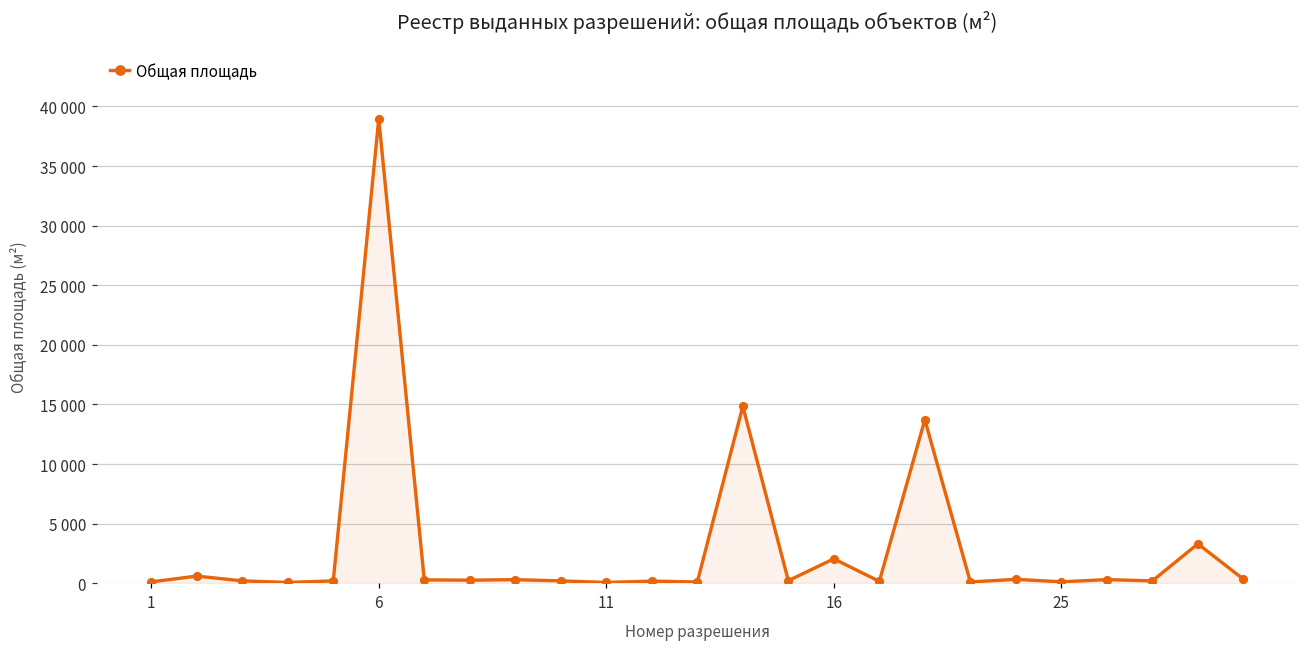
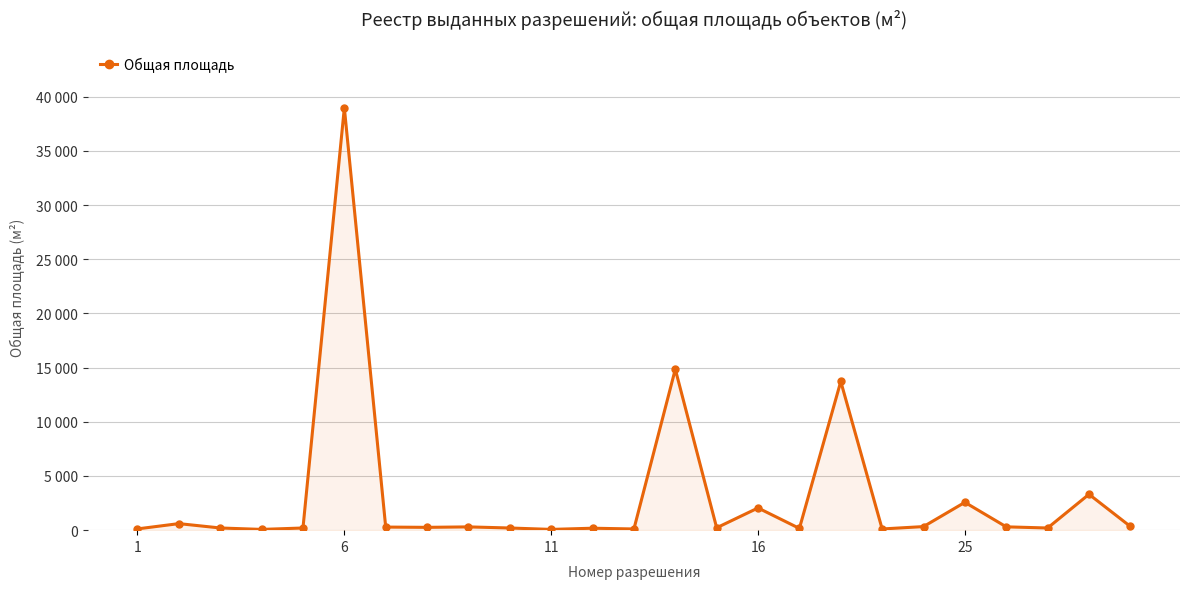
  {
    "1": 100,
    "6": 39000,
    "11": 100,
    "16": 2100,
-   "25": 100
+   "25": 2600
  }
